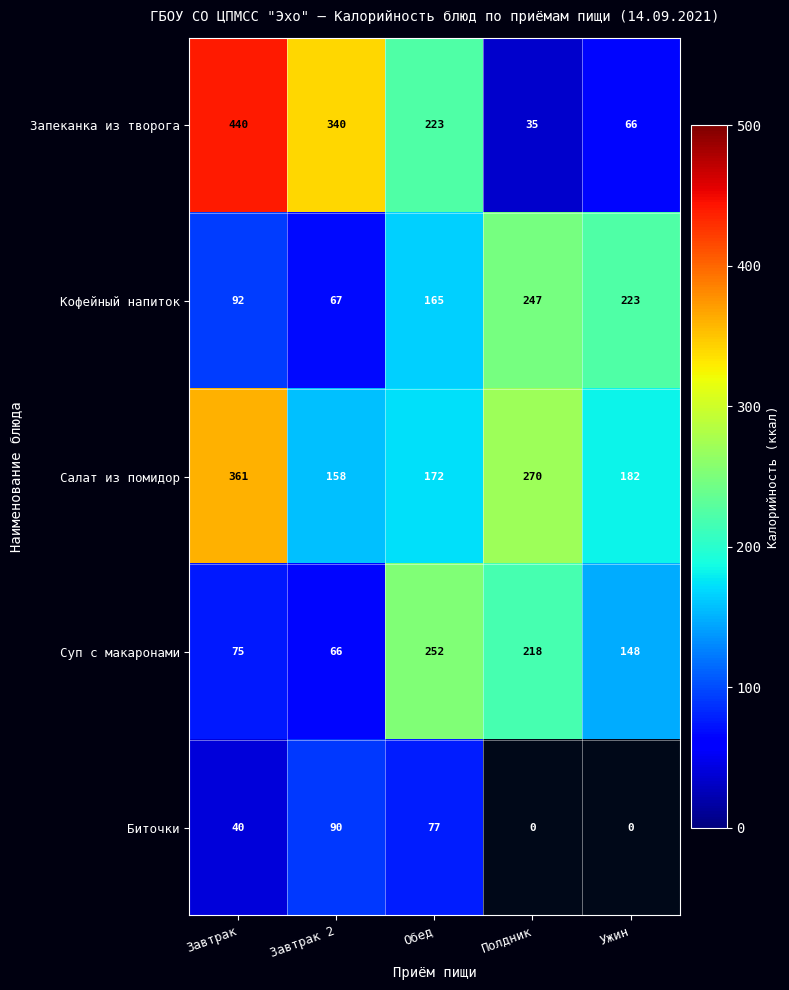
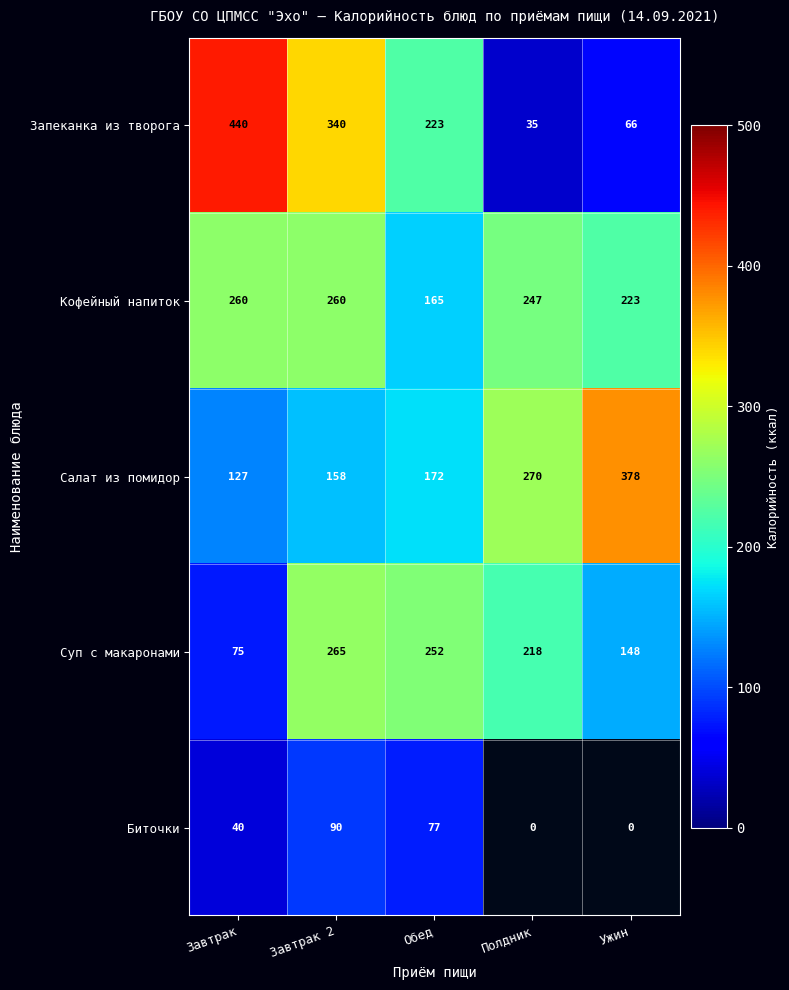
  {
    "Запеканка из творога": {
      "Завтрак": 440,
      "Завтрак 2": 340,
      "Обед": 223,
      "Полдник": 35,
      "Ужин": 66
    },
    "Кофейный напиток": {
-     "Завтрак": 92,
-     "Завтрак 2": 67,
+     "Завтрак": 260,
+     "Завтрак 2": 260,
      "Обед": 165,
      "Полдник": 247,
      "Ужин": 223
    },
    "Салат из помидор": {
-     "Завтрак": 361,
+     "Завтрак": 127,
      "Завтрак 2": 158,
      "Обед": 172,
      "Полдник": 270,
-     "Ужин": 182
+     "Ужин": 378
    },
    "Суп с макаронами": {
      "Завтрак": 75,
-     "Завтрак 2": 66,
+     "Завтрак 2": 265,
      "Обед": 252,
      "Полдник": 218,
      "Ужин": 148
    },
    "Биточки": {
      "Завтрак": 40,
      "Завтрак 2": 90,
      "Обед": 77
    }
  }
